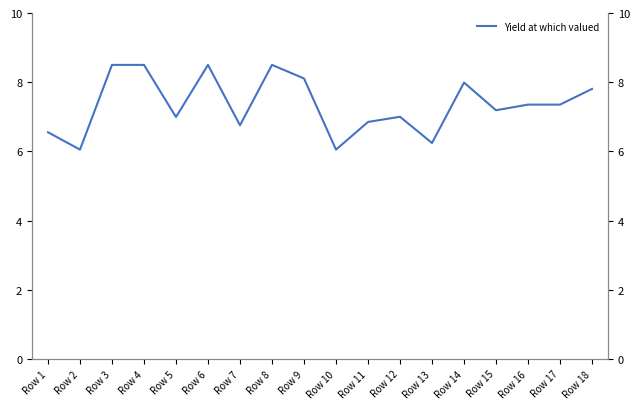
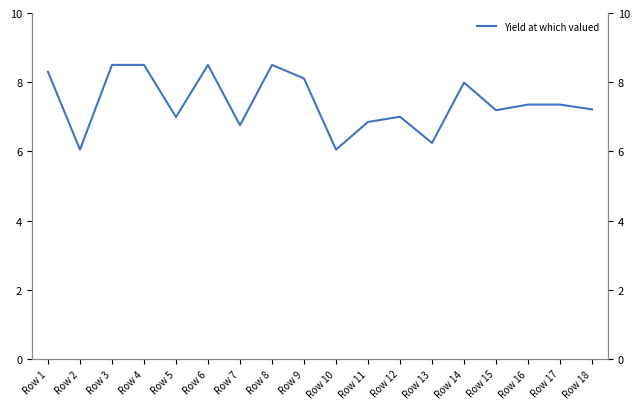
  {
-   "Row 1": 6.6,
+   "Row 1": 8.3,
    "Row 2": 6.1,
    "Row 3": 8.5,
    "Row 4": 8.5,
    "Row 5": 7.0,
    "Row 6": 8.5,
    "Row 7": 6.8,
    "Row 8": 8.5,
    "Row 9": 8.1,
    "Row 10": 6.1,
    "Row 11": 6.9,
    "Row 12": 7.0,
    "Row 13": 6.2,
    "Row 14": 8.0,
    "Row 15": 7.2,
    "Row 16": 7.4,
    "Row 17": 7.4,
-   "Row 18": 7.8
+   "Row 18": 7.2
  }
